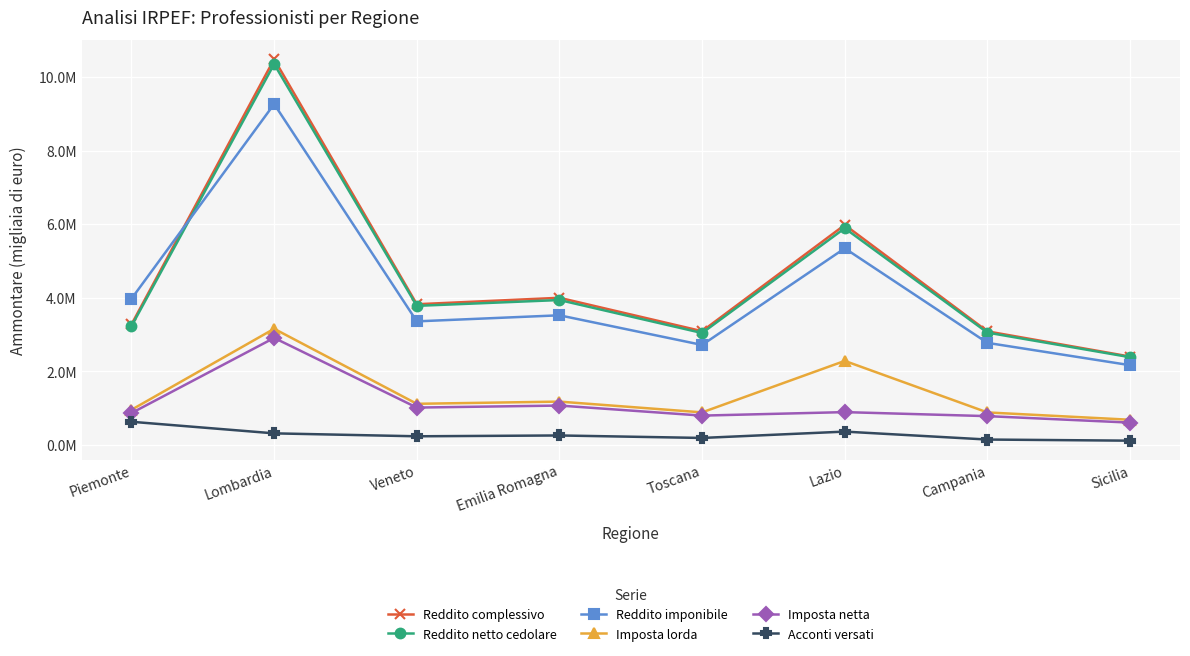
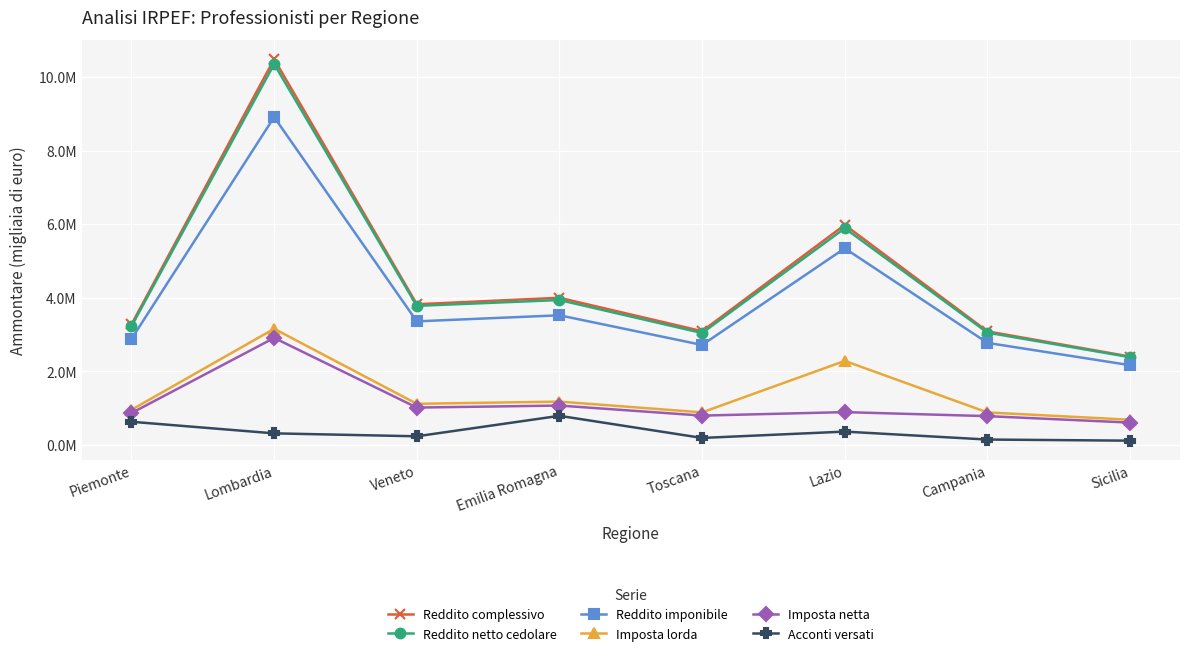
  {
    "Reddito complessivo": {
      "Lombardia": 10500000,
      "Lazio": 6000000
    },
    "Reddito netto cedolare": {
      "Lombardia": 10400000,
      "Lazio": 5900000
    },
    "Reddito imponibile": {
-     "Piemonte": 4000000,
-     "Lombardia": 9300000,
+     "Piemonte": 2900000,
+     "Lombardia": 8900000,
      "Veneto": 3400000,
      "Emilia Romagna": 3500000,
      "Toscana": 2700000,
      "Lazio": 5300000,
      "Campania": 2800000,
      "Sicilia": 2200000
    },
    "Imposta lorda": {
      "Piemonte": 1000000,
      "Lombardia": 3200000,
      "Veneto": 1100000,
      "Emilia Romagna": 1200000,
      "Toscana": 900000,
      "Lazio": 2300000,
      "Campania": 900000,
      "Sicilia": 700000
    },
    "Imposta netta": {
      "Piemonte": 900000,
      "Lombardia": 2900000,
      "Veneto": 1000000,
      "Emilia Romagna": 1100000,
      "Toscana": 800000,
      "Lazio": 900000,
      "Campania": 800000,
      "Sicilia": 600000
    },
    "Acconti versati": {
      "Piemonte": 600000,
      "Lombardia": 300000,
      "Veneto": 200000,
-     "Emilia Romagna": 300000,
+     "Emilia Romagna": 800000,
      "Toscana": 200000,
      "Lazio": 400000,
      "Campania": 200000,
      "Sicilia": 100000
    }
  }
